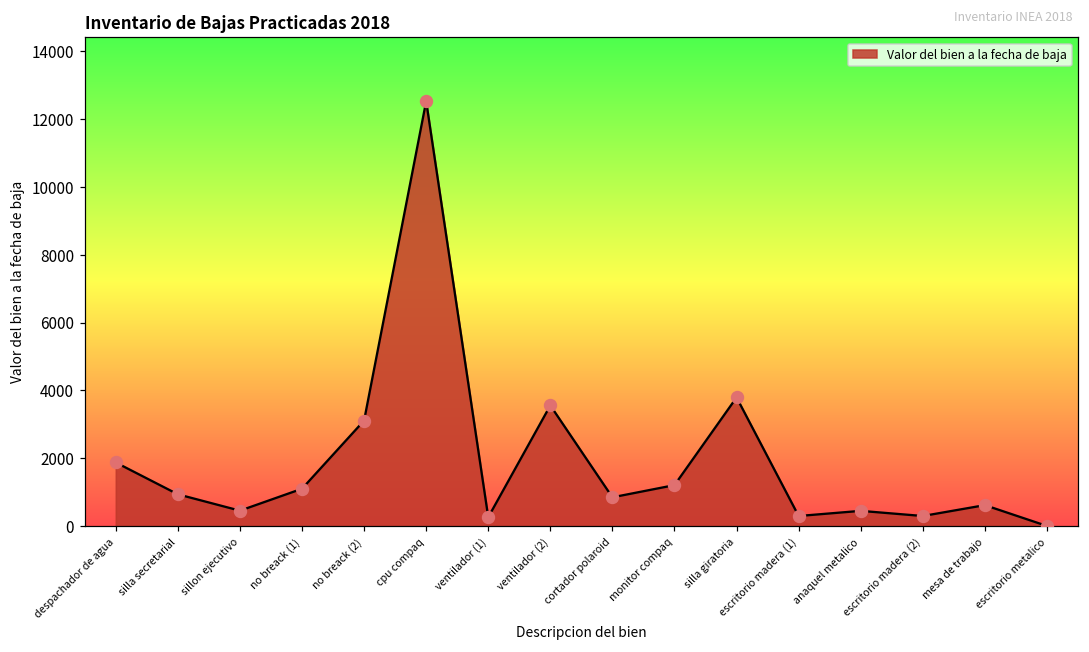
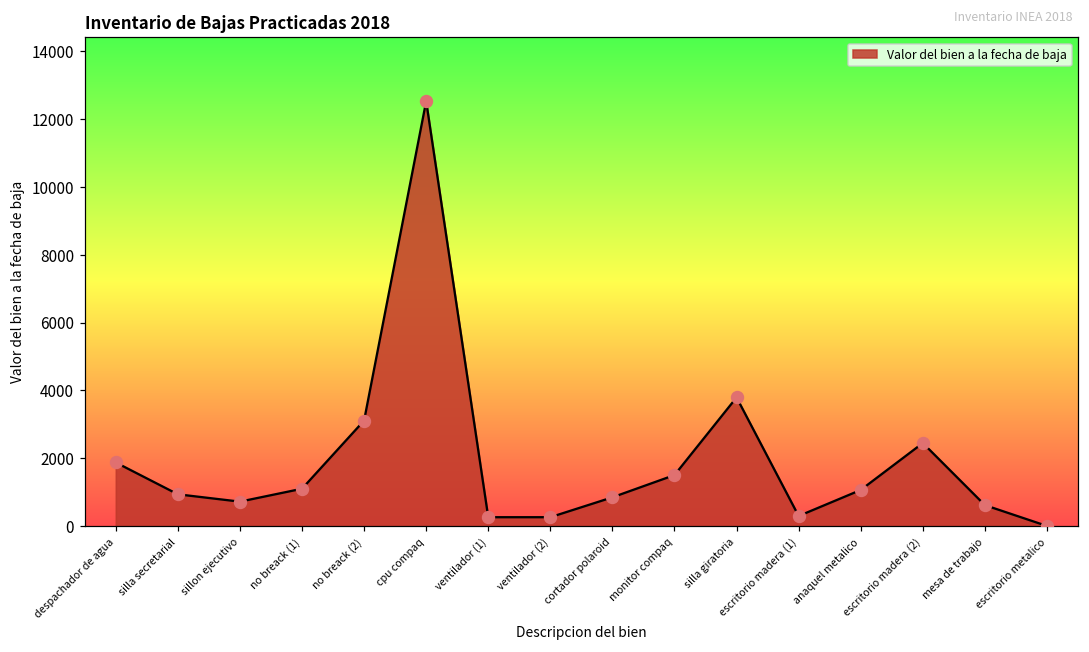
  {
    "despachador de agua": 1900,
    "silla secretarial": 900,
-   "sillon ejecutivo": 500,
+   "sillon ejecutivo": 700,
    "no breack (1)": 1100,
    "no breack (2)": 3100,
    "cpu compaq": 12500,
    "ventilador (1)": 300,
-   "ventilador (2)": 3600,
+   "ventilador (2)": 300,
    "cortador polaroid": 900,
-   "monitor compaq": 1200,
+   "monitor compaq": 1500,
    "silla giratoria": 3800,
    "escritorio madera (1)": 300,
-   "anaquel metalico": 500,
-   "escritorio madera (2)": 300,
+   "anaquel metalico": 1100,
+   "escritorio madera (2)": 2500,
    "mesa de trabajo": 600,
    "escritorio metalico": 0
  }
